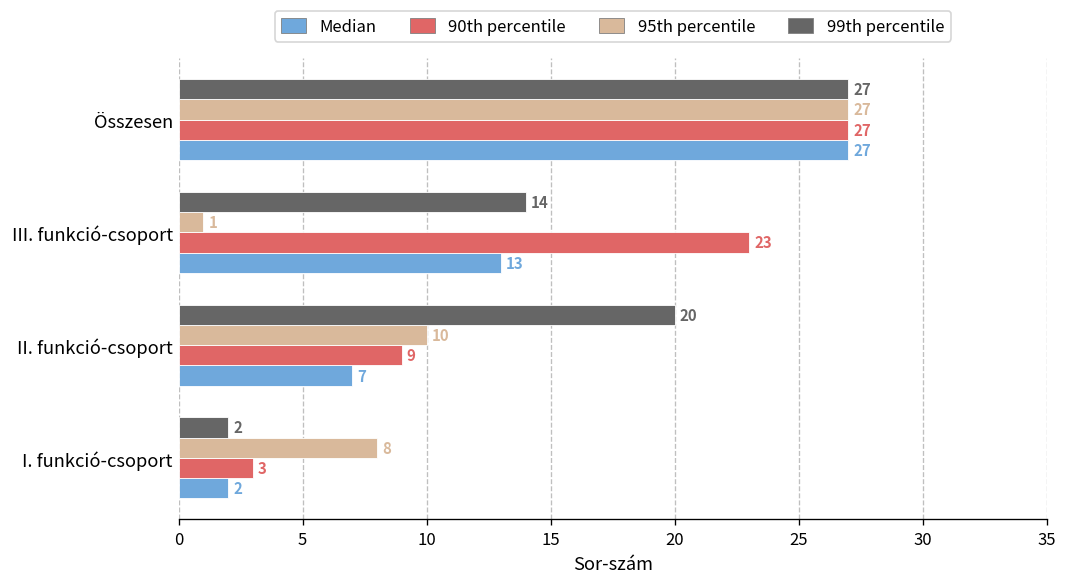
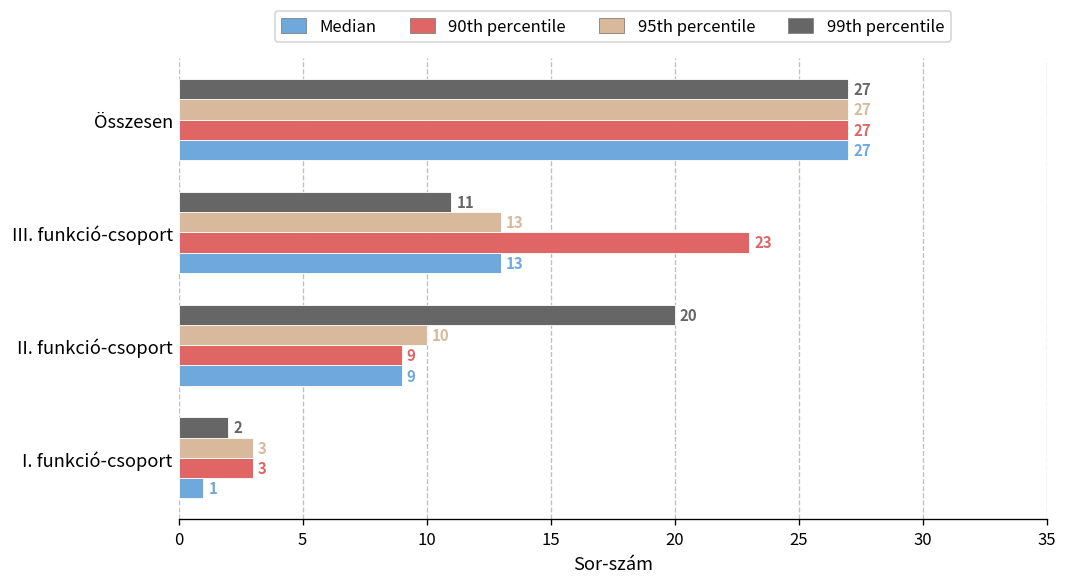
  {
    "Median": {
      "Összesen": 27,
      "III. funkció-csoport": 13,
-     "II. funkció-csoport": 7,
-     "I. funkció-csoport": 2
+     "II. funkció-csoport": 9,
+     "I. funkció-csoport": 1
    },
    "90th percentile": {
      "Összesen": 27,
      "III. funkció-csoport": 23,
      "II. funkció-csoport": 9,
      "I. funkció-csoport": 3
    },
    "95th percentile": {
      "Összesen": 27,
-     "III. funkció-csoport": 1,
+     "III. funkció-csoport": 13,
      "II. funkció-csoport": 10,
-     "I. funkció-csoport": 8
+     "I. funkció-csoport": 3
    },
    "99th percentile": {
      "Összesen": 27,
-     "III. funkció-csoport": 14,
+     "III. funkció-csoport": 11,
      "II. funkció-csoport": 20,
      "I. funkció-csoport": 2
    }
  }
